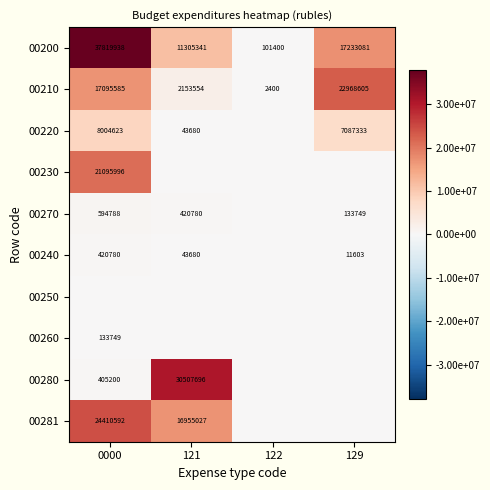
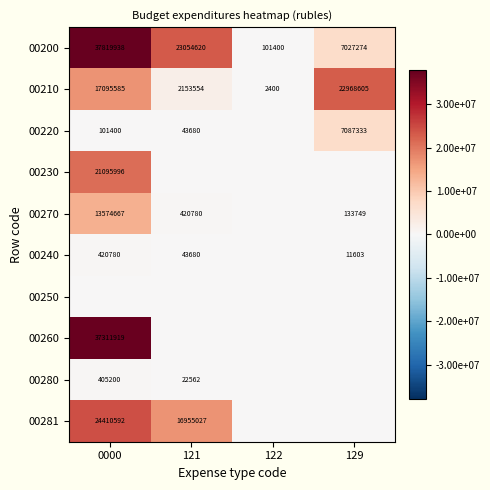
  {
    "00200": {
      "0000": 37819938,
-     "121": 11305341,
+     "121": 23054620,
      "122": 101400,
-     "129": 17233081
+     "129": 7027274
    },
    "00210": {
      "0000": 17095585,
      "121": 2153554,
      "122": 2400,
      "129": 22968605
    },
    "00220": {
-     "0000": 8004623,
+     "0000": 101400,
      "121": 43680,
      "129": 7087333
    },
    "00230": {
      "0000": 21095996
    },
    "00270": {
-     "0000": 594788,
+     "0000": 13574667,
      "121": 420780,
      "129": 133749
    },
    "00240": {
      "0000": 420780,
      "121": 43680,
      "129": 11603
    },
    "00260": {
-     "0000": 133749
+     "0000": 37311919
    },
    "00280": {
      "0000": 405200,
-     "121": 30507696
+     "121": 22562
    },
    "00281": {
      "0000": 24410592,
      "121": 16955027
    }
  }
